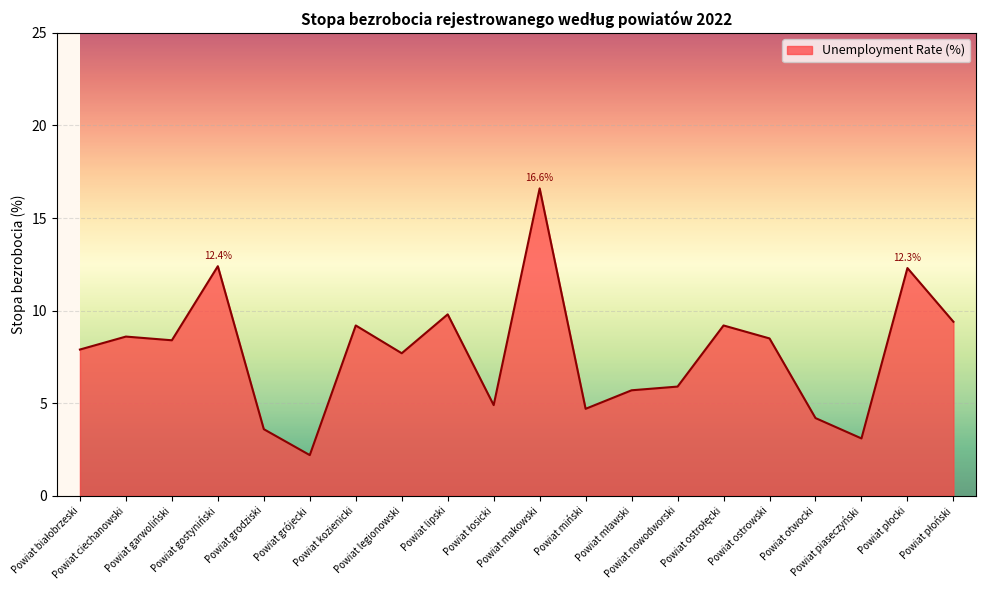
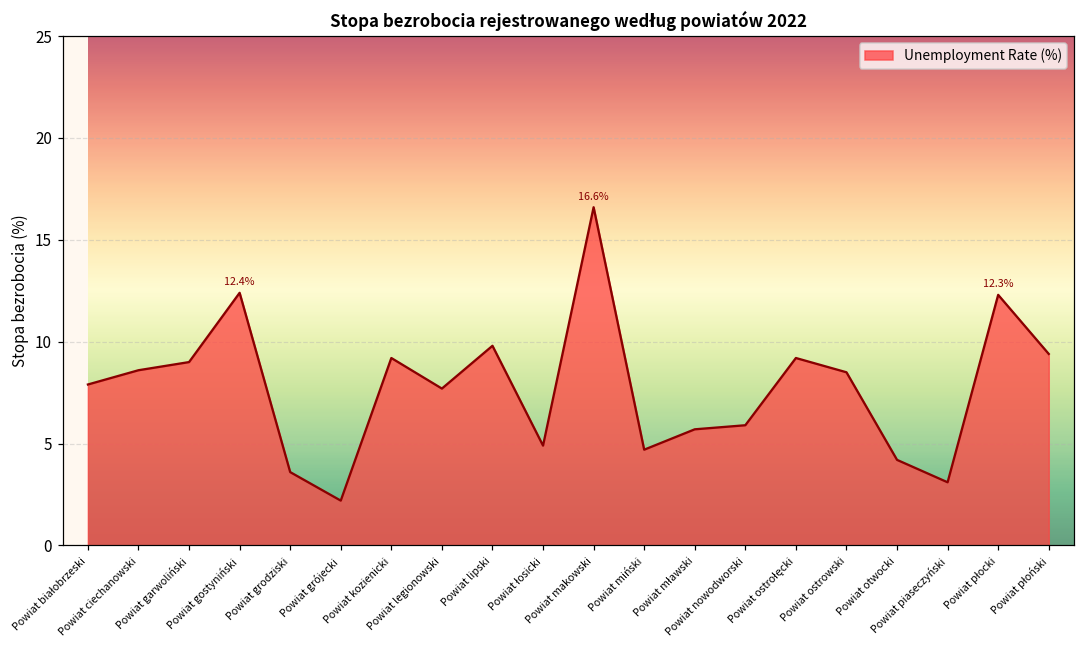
  {
    "Powiat białobrzeski": 7.9,
    "Powiat ciechanowski": 8.6,
-   "Powiat garwoliński": 8.4,
+   "Powiat garwoliński": 9.0,
    "Powiat grodziski": 3.6,
    "Powiat grójecki": 2.2,
    "Powiat kozienicki": 9.2,
    "Powiat legionowski": 7.7,
    "Powiat lipski": 9.8,
    "Powiat łosicki": 4.9,
    "Powiat miński": 4.7,
    "Powiat mławski": 5.7,
    "Powiat nowodworski": 5.9,
    "Powiat ostrołęcki": 9.2,
    "Powiat ostrowski": 8.5,
    "Powiat otwocki": 4.2,
    "Powiat piaseczyński": 3.1,
    "Powiat płoński": 9.4
  }
